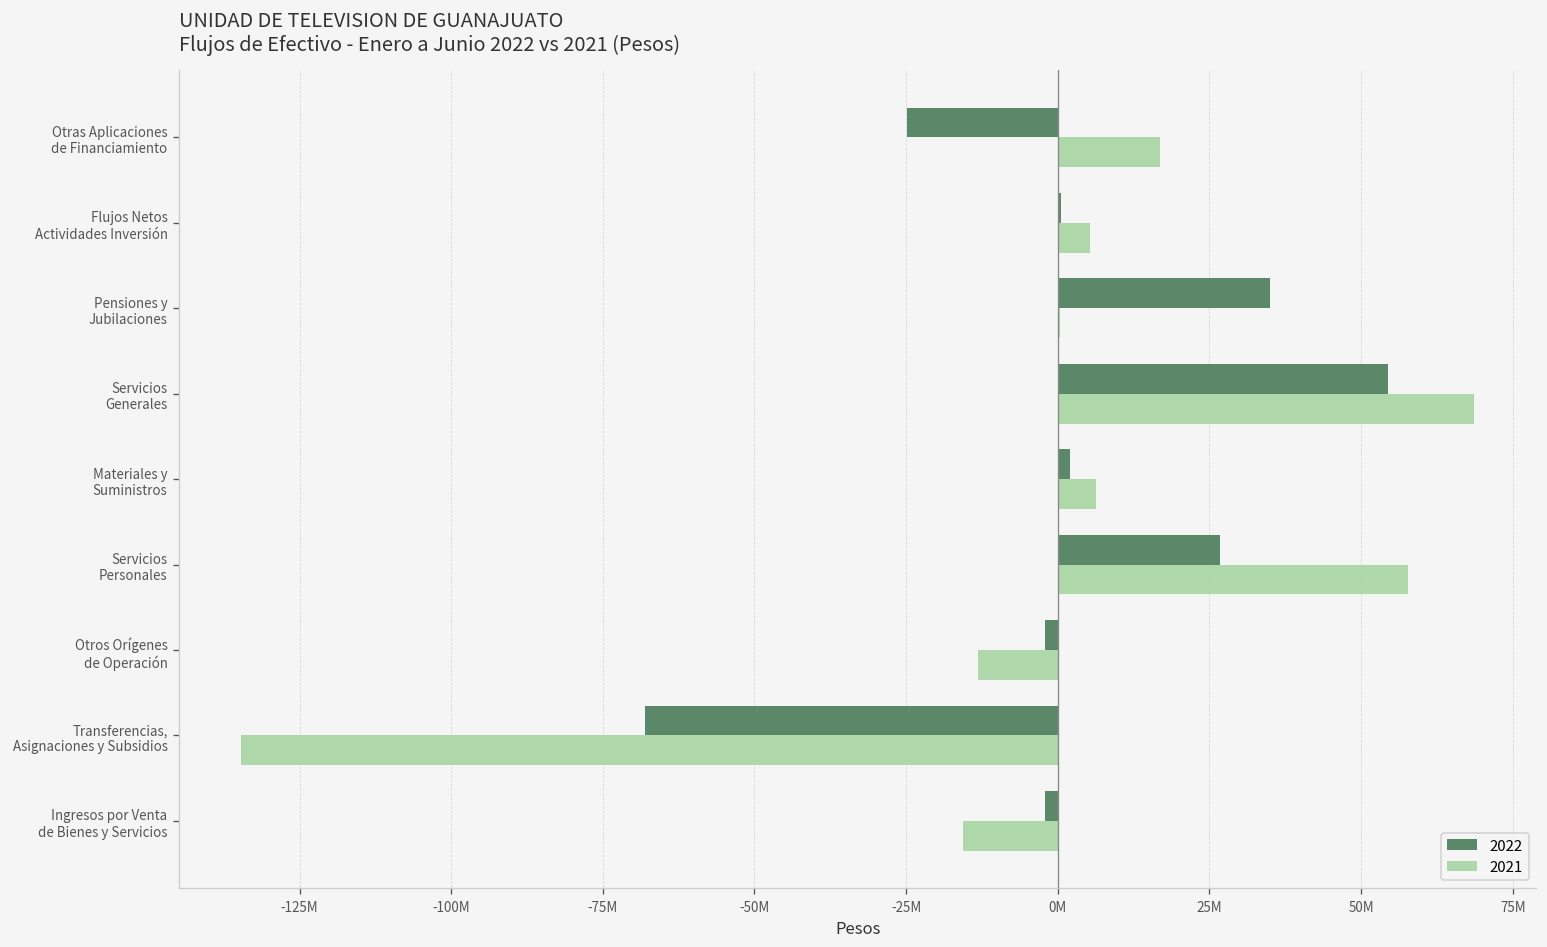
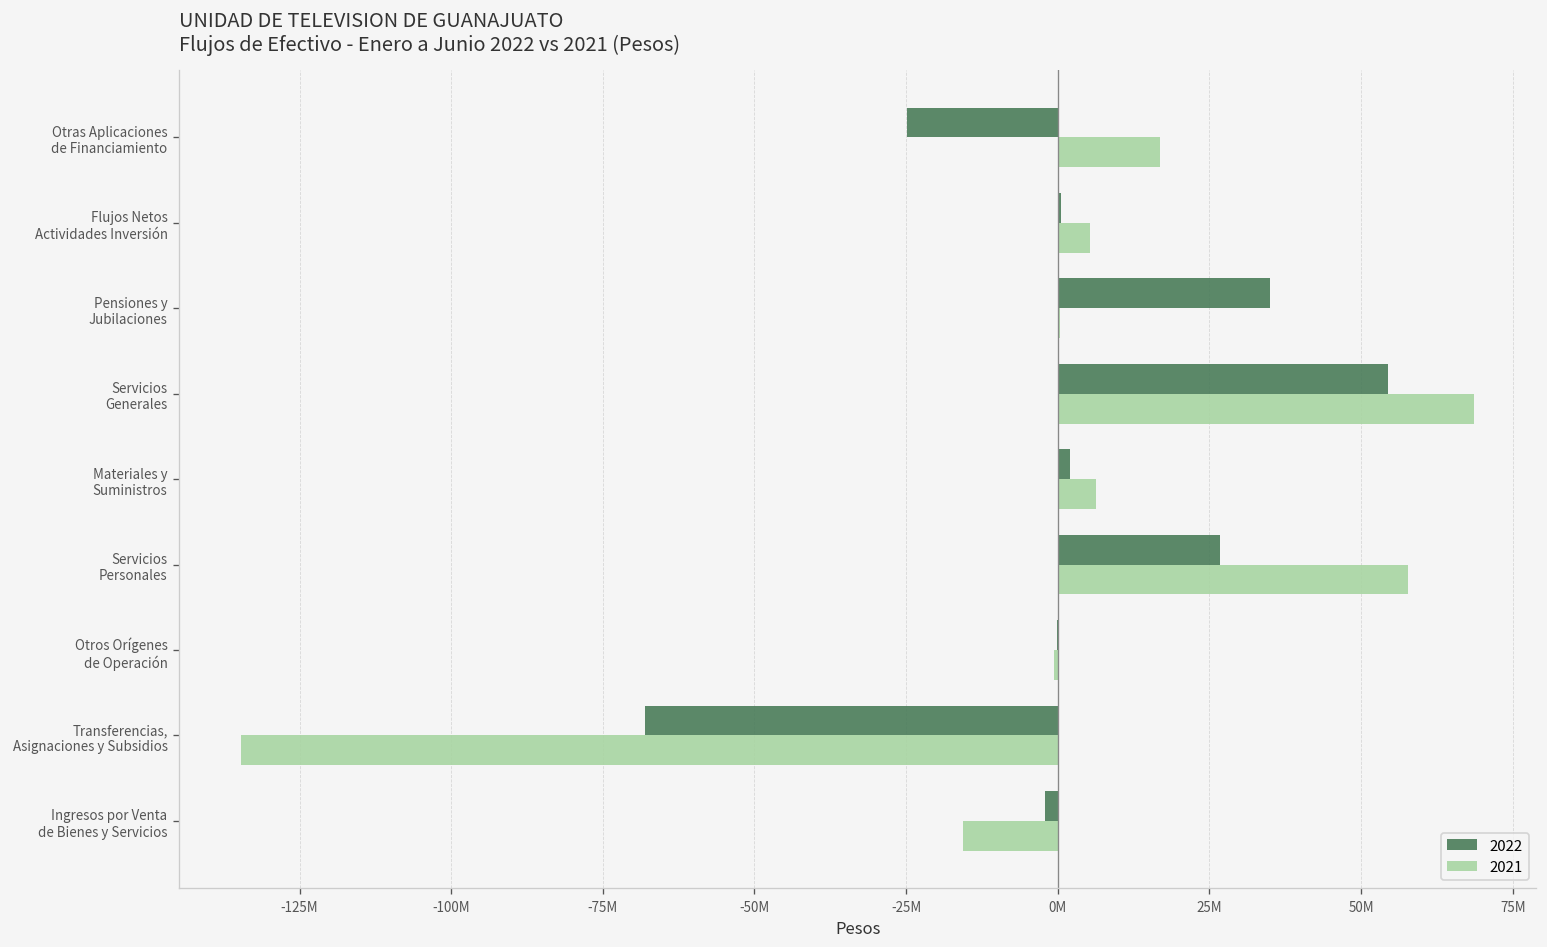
  {
    "2022": {
      "Otras Aplicaciones de Financiamiento": -25000000,
      "Flujos Netos Actividades Inversión": 1000000,
      "Pensiones y Jubilaciones": 35000000,
      "Servicios Generales": 54000000,
      "Materiales y Suministros": 2000000,
      "Servicios Personales": 27000000,
-     "Otros Orígenes de Operación": -2000000,
+     "Otros Orígenes de Operación": 0,
      "Transferencias, Asignaciones y Subsidios": -68000000,
      "Ingresos por Venta de Bienes y Servicios": -2000000
    },
    "2021": {
      "Otras Aplicaciones de Financiamiento": 17000000,
      "Flujos Netos Actividades Inversión": 5000000,
      "Servicios Generales": 69000000,
      "Materiales y Suministros": 6000000,
      "Servicios Personales": 58000000,
-     "Otros Orígenes de Operación": -13000000,
+     "Otros Orígenes de Operación": -1000000,
      "Transferencias, Asignaciones y Subsidios": -135000000,
      "Ingresos por Venta de Bienes y Servicios": -16000000
    }
  }
